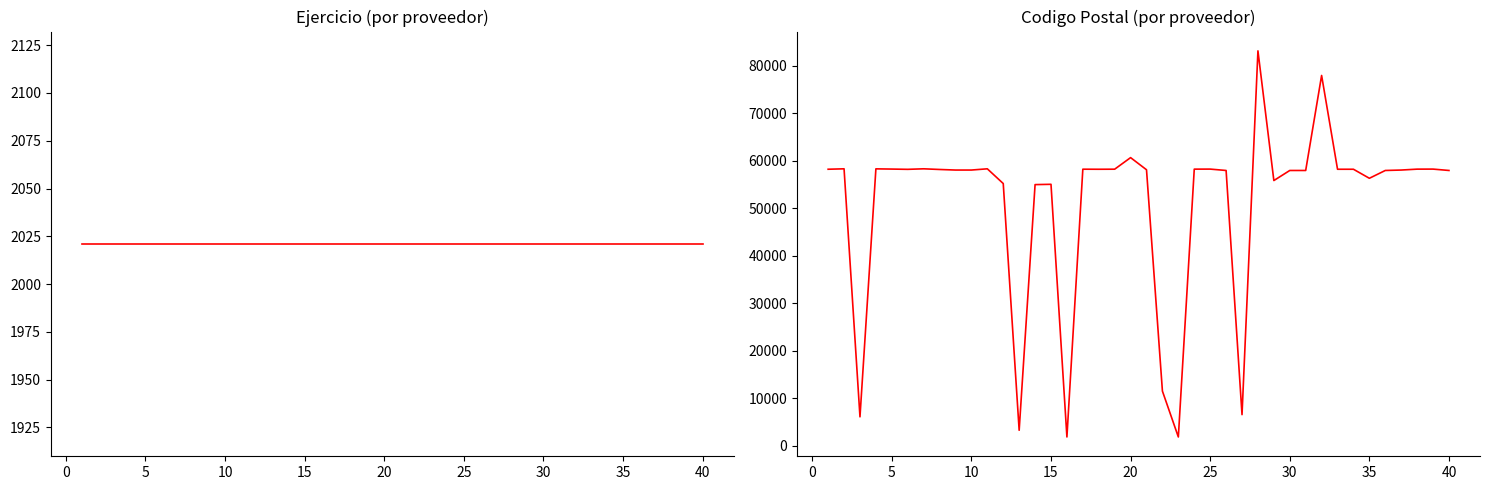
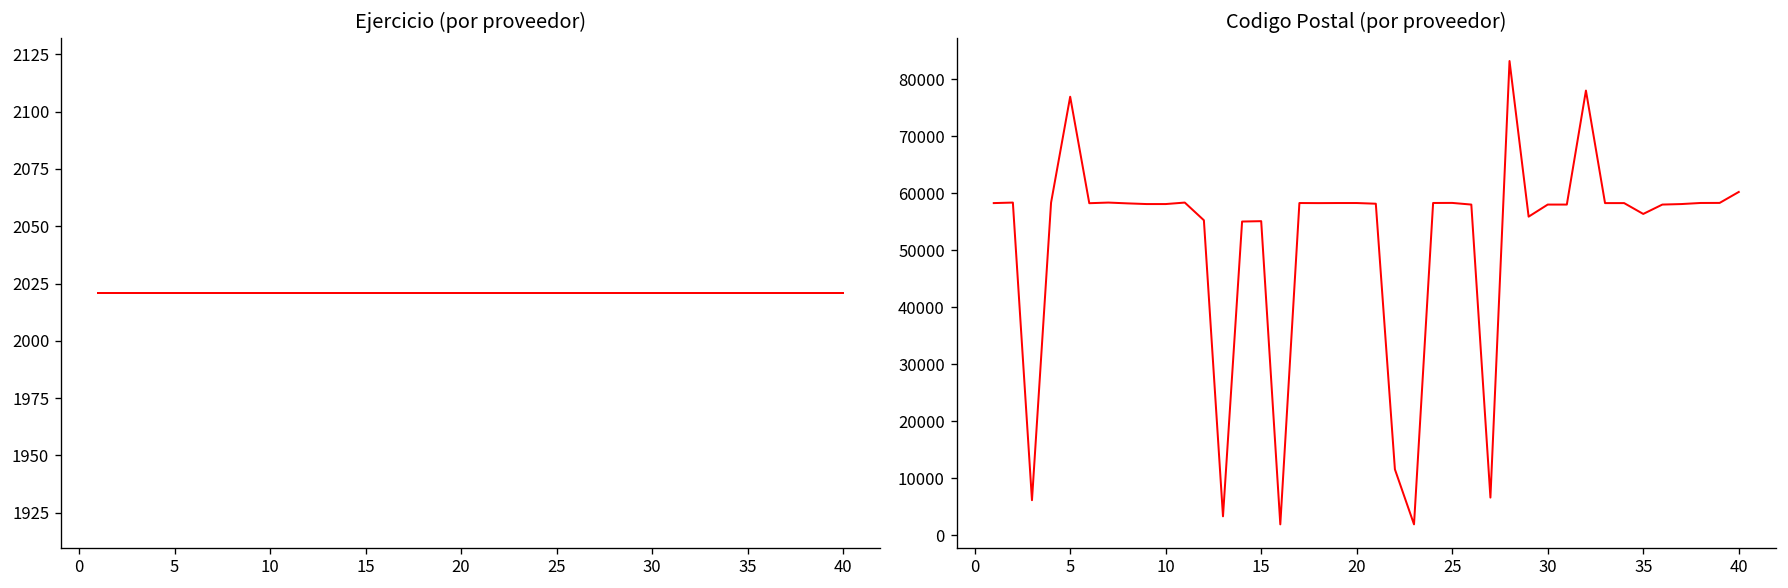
  {
    "Ejercicio (por proveedor)": {
      "5": 2021,
      "10": 2021,
      "15": 2021,
      "20": 2021,
      "25": 2021,
      "30": 2021,
      "35": 2021,
      "40": 2021
    },
    "Codigo Postal (por proveedor)": {
-     "5": 58000,
+     "5": 77000,
      "10": 58000,
      "15": 55000,
-     "20": 61000,
+     "20": 58000,
      "25": 58000,
      "30": 58000,
      "35": 56000,
-     "40": 58000
+     "40": 60000
    }
  }
